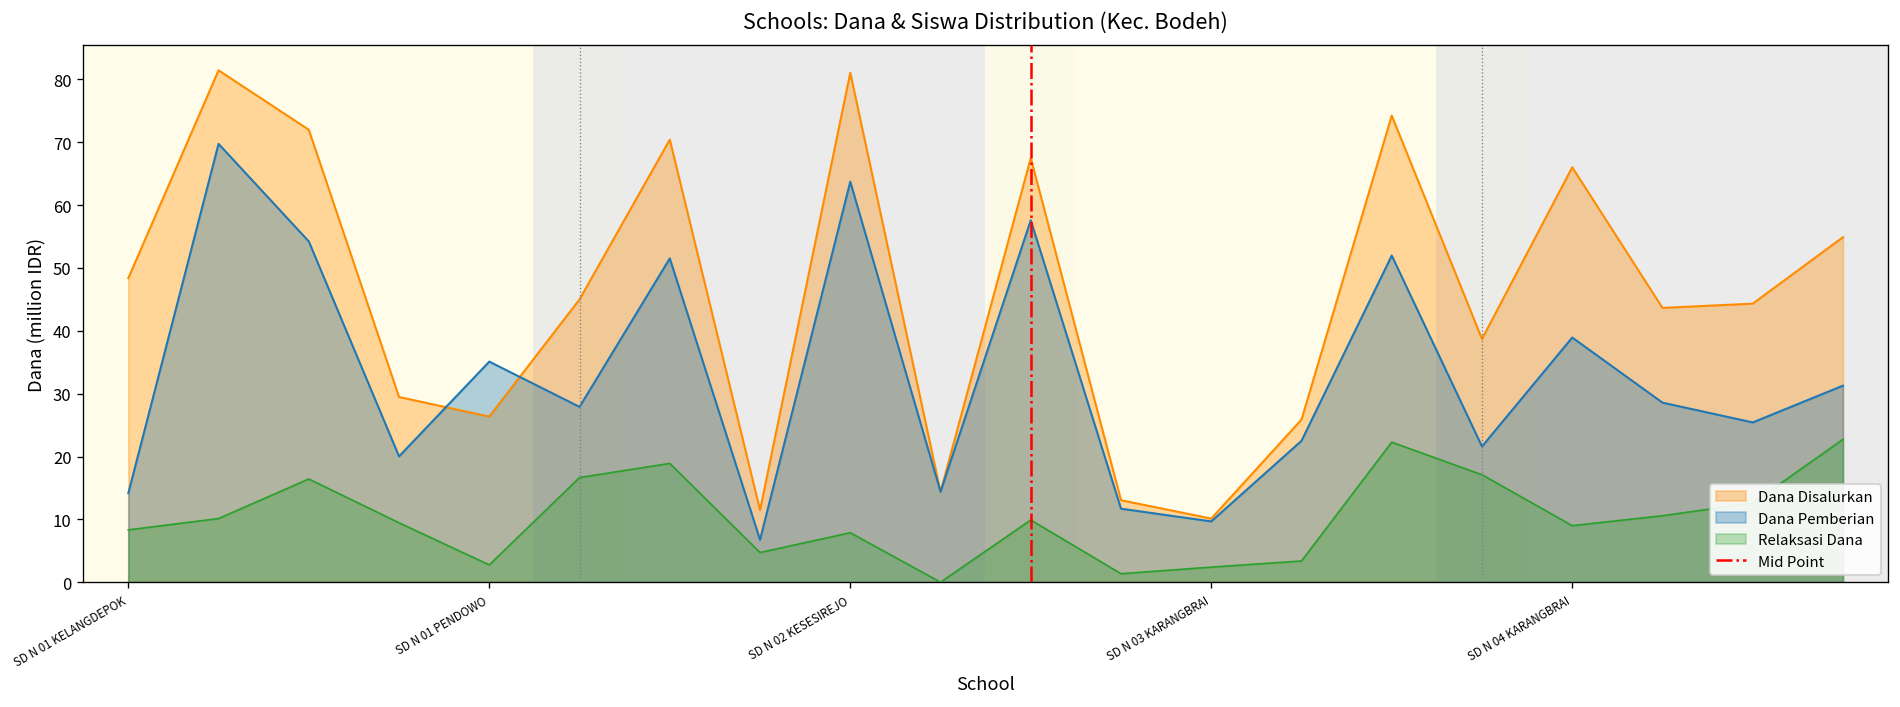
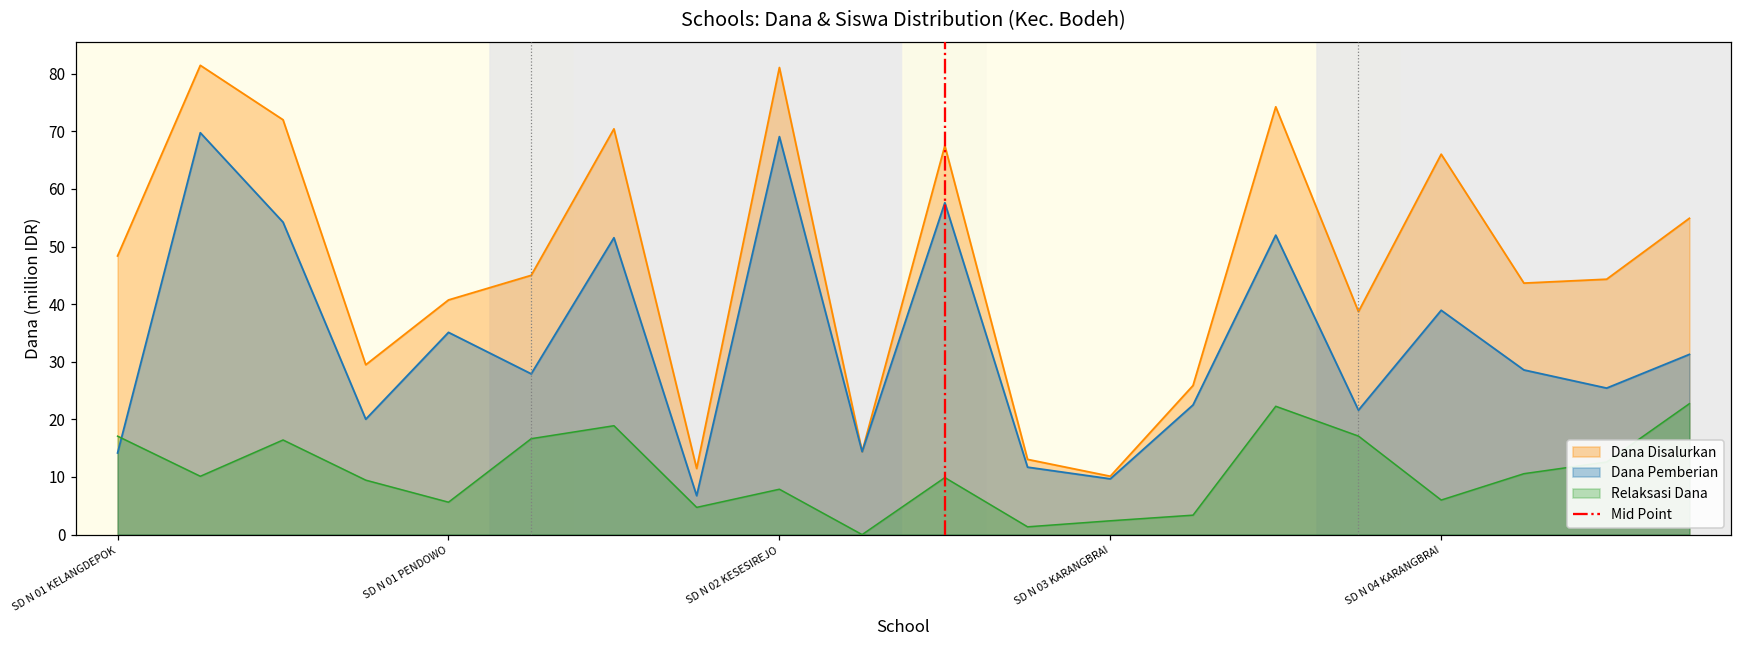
  {
    "Dana Disalurkan": {
      "SD N 01 KELANGDEPOK": 48,
-     "SD N 01 PENDOWO": 26,
+     "SD N 01 PENDOWO": 41,
      "SD N 02 KESESIREJO": 81,
      "SD N 04 KARANGBRAI": 66
    },
    "Dana Pemberian": {
      "SD N 01 KELANGDEPOK": 14,
      "SD N 01 PENDOWO": 35,
-     "SD N 02 KESESIREJO": 64,
+     "SD N 02 KESESIREJO": 69,
      "SD N 04 KARANGBRAI": 39
    },
    "Relaksasi Dana": {
-     "SD N 01 KELANGDEPOK": 8,
-     "SD N 01 PENDOWO": 3,
+     "SD N 01 KELANGDEPOK": 17,
+     "SD N 01 PENDOWO": 6,
      "SD N 02 KESESIREJO": 8,
      "SD N 03 KARANGBRAI": 2,
-     "SD N 04 KARANGBRAI": 9
+     "SD N 04 KARANGBRAI": 6
    }
  }
